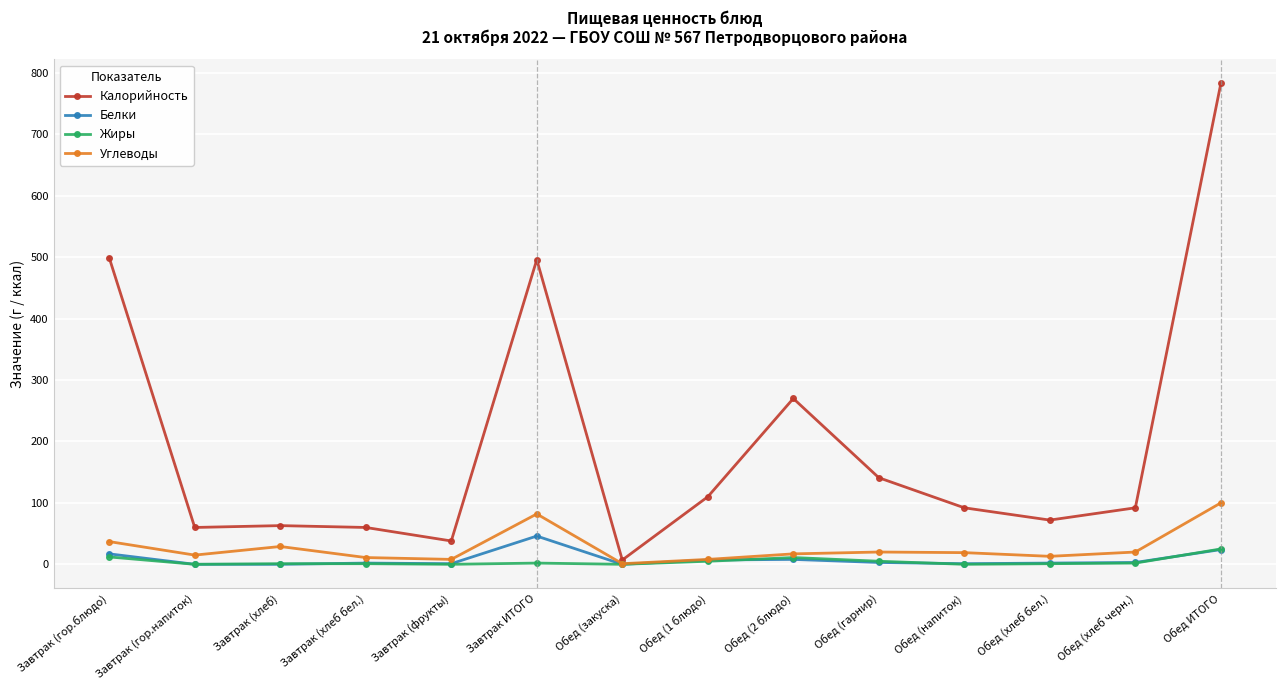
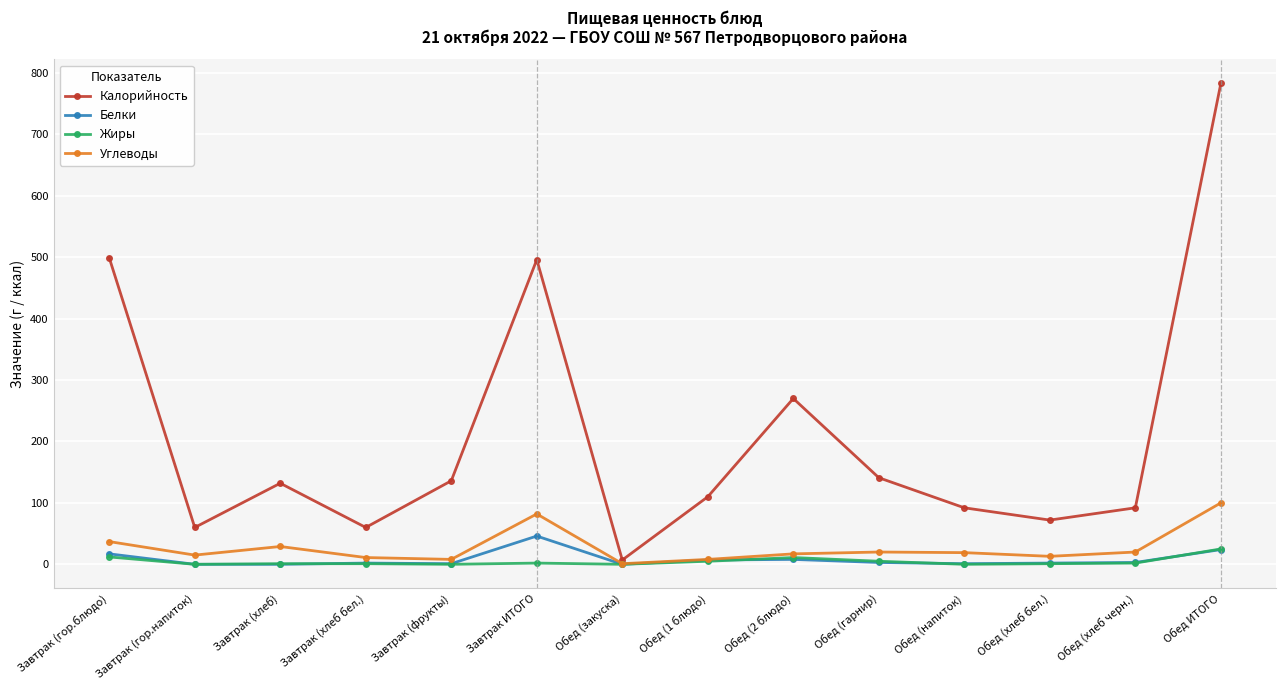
  {
    "Калорийность": {
      "Завтрак (гор.блюдо)": 500,
      "Завтрак (гор.напиток)": 60,
-     "Завтрак (хлеб)": 60,
+     "Завтрак (хлеб)": 130,
      "Завтрак (хлеб бел.)": 60,
-     "Завтрак (фрукты)": 40,
+     "Завтрак (фрукты)": 140,
      "Завтрак ИТОГО": 500,
      "Обед (закуска)": 10,
      "Обед (1 блюдо)": 110,
      "Обед (2 блюдо)": 270,
      "Обед (гарнир)": 140,
      "Обед (напиток)": 90,
      "Обед (хлеб бел.)": 70,
      "Обед (хлеб черн.)": 90,
      "Обед ИТОГО": 780
    },
    "Белки": {
      "Завтрак (гор.блюдо)": 20,
      "Завтрак ИТОГО": 50
    },
    "Жиры": {
      "Завтрак (гор.блюдо)": 10,
      "Завтрак ИТОГО": 0
    },
    "Углеводы": {
      "Завтрак (гор.блюдо)": 40,
      "Завтрак (гор.напиток)": 20,
      "Завтрак (хлеб)": 30,
      "Завтрак (хлеб бел.)": 10,
      "Завтрак (фрукты)": 10,
      "Завтрак ИТОГО": 80,
      "Обед (2 блюдо)": 20,
      "Обед (гарнир)": 20,
      "Обед (напиток)": 20,
      "Обед (хлеб бел.)": 10,
      "Обед (хлеб черн.)": 20,
      "Обед ИТОГО": 100
    }
  }
